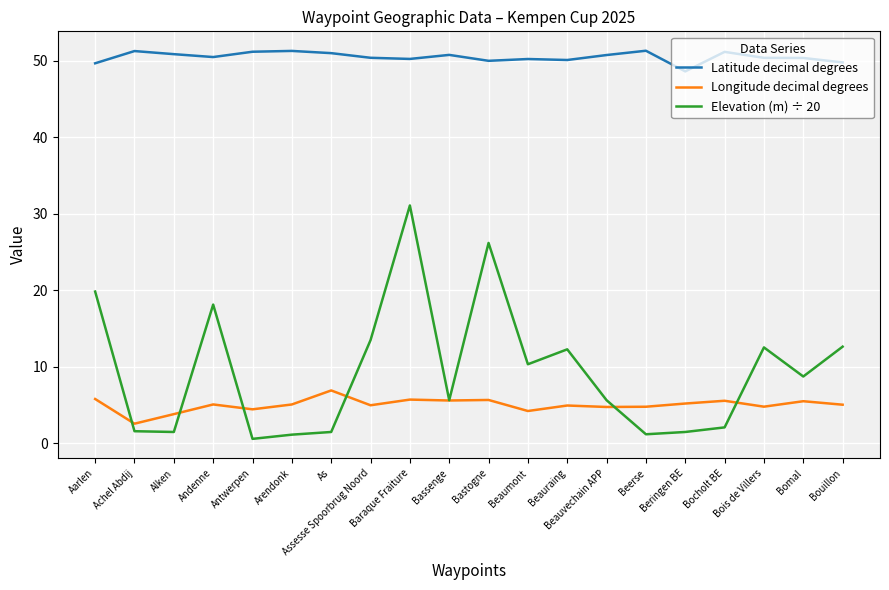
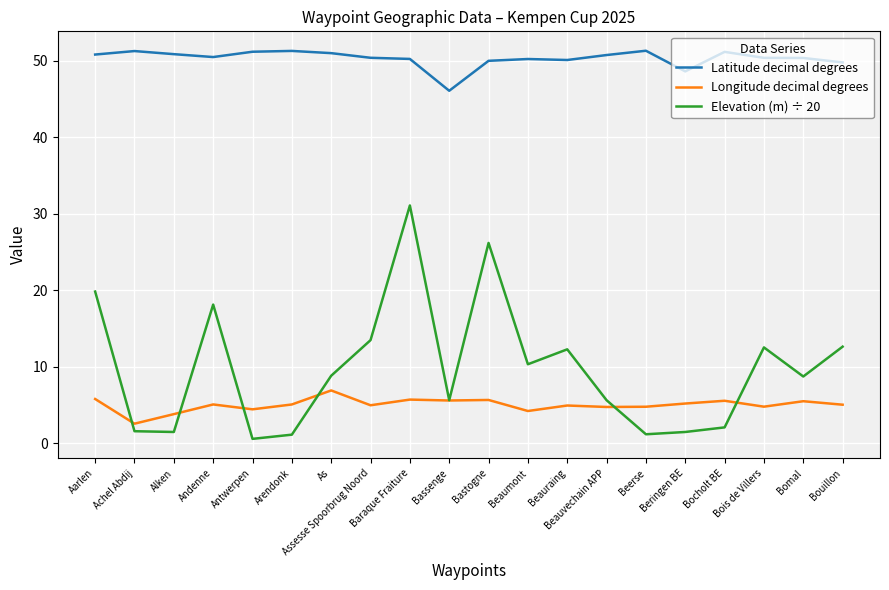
  {
    "Latitude decimal degrees": {
-     "Aarlen": 50,
+     "Aarlen": 51,
      "Achel Abdij": 51,
      "Alken": 51,
      "Andenne": 50,
      "Antwerpen": 51,
      "Arendonk": 51,
      "As": 51,
      "Assesse Spoorbrug Noord": 50,
      "Baraque Fraiture": 50,
-     "Bassenge": 51,
+     "Bassenge": 46,
      "Bastogne": 50,
      "Beaumont": 50,
      "Beauraing": 50,
      "Beauvechain APP": 51,
      "Beerse": 51
    },
    "Longitude decimal degrees": {
      "Aarlen": 6,
      "Achel Abdij": 3,
      "Alken": 4,
      "Andenne": 5,
      "Antwerpen": 4,
      "Arendonk": 5,
      "As": 7,
      "Assesse Spoorbrug Noord": 5,
      "Baraque Fraiture": 6,
      "Bastogne": 6,
      "Beaumont": 4,
      "Beauraing": 5,
      "Beauvechain APP": 5,
      "Beerse": 5,
      "Beringen BE": 5,
      "Bocholt BE": 6,
      "Bois de Villers": 5,
      "Bomal": 6,
      "Bouillon": 5
    },
    "Elevation (m) ÷ 20": {
      "Aarlen": 20,
      "Achel Abdij": 2,
      "Alken": 2,
      "Andenne": 18,
      "Antwerpen": 1,
      "Arendonk": 1,
-     "As": 2,
+     "As": 9,
      "Assesse Spoorbrug Noord": 14,
      "Baraque Fraiture": 31,
      "Bastogne": 26,
      "Beaumont": 10,
      "Beauraing": 12,
      "Beauvechain APP": 6,
      "Beerse": 1,
      "Beringen BE": 2,
      "Bocholt BE": 2,
      "Bois de Villers": 13,
      "Bomal": 9,
      "Bouillon": 13
    }
  }
